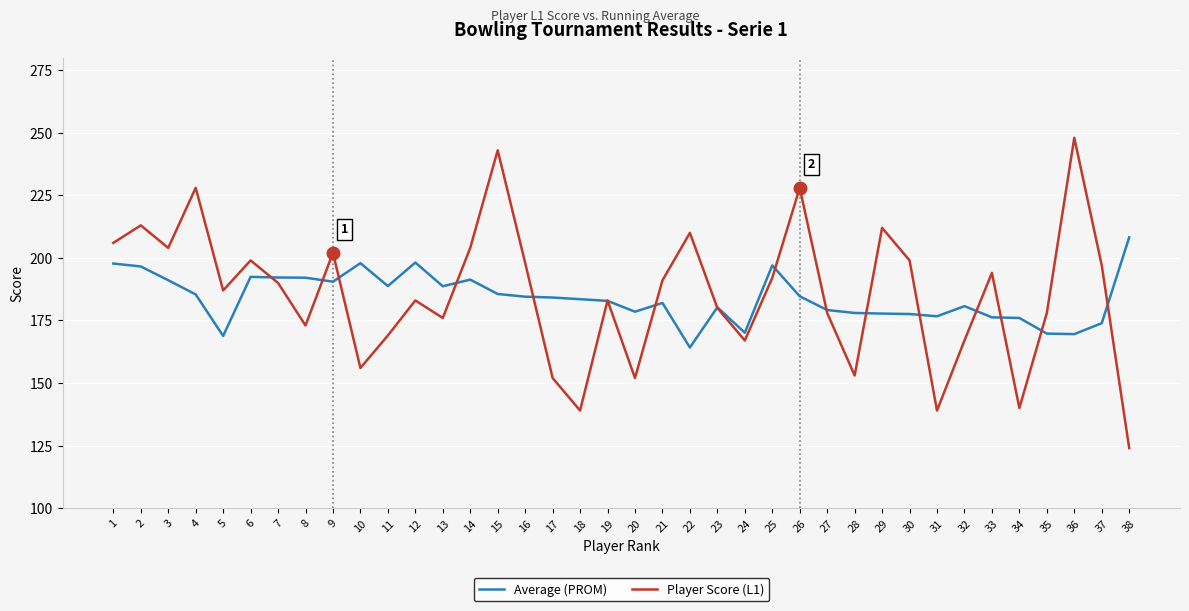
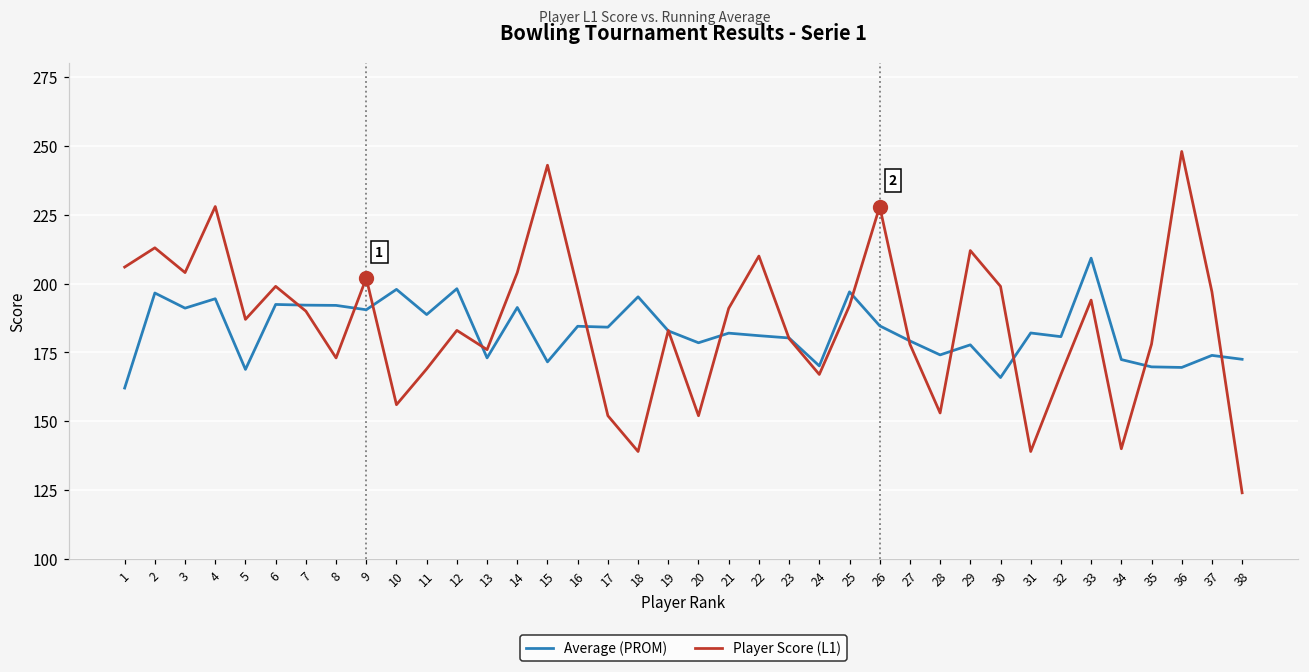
  {
    "Average (PROM)": {
-     "1": 198,
+     "1": 162,
      "2": 197,
      "3": 191,
-     "4": 185,
+     "4": 195,
      "5": 169,
      "6": 192,
      "7": 192,
      "8": 192,
      "9": 191,
      "10": 198,
      "11": 189,
      "12": 198,
-     "13": 189,
+     "13": 173,
      "14": 191,
-     "15": 186,
+     "15": 172,
      "16": 185,
      "17": 184,
-     "18": 184,
+     "18": 195,
      "20": 179,
      "21": 182,
-     "22": 164,
+     "22": 181,
      "24": 170,
      "25": 197,
      "26": 185,
      "27": 179,
-     "28": 178,
+     "28": 174,
      "29": 178,
-     "30": 178,
-     "31": 177,
+     "30": 166,
+     "31": 182,
      "32": 181,
-     "33": 176,
-     "34": 176,
+     "33": 209,
+     "34": 172,
      "35": 170,
      "36": 170,
      "37": 174,
-     "38": 208
+     "38": 173
    }
  }
